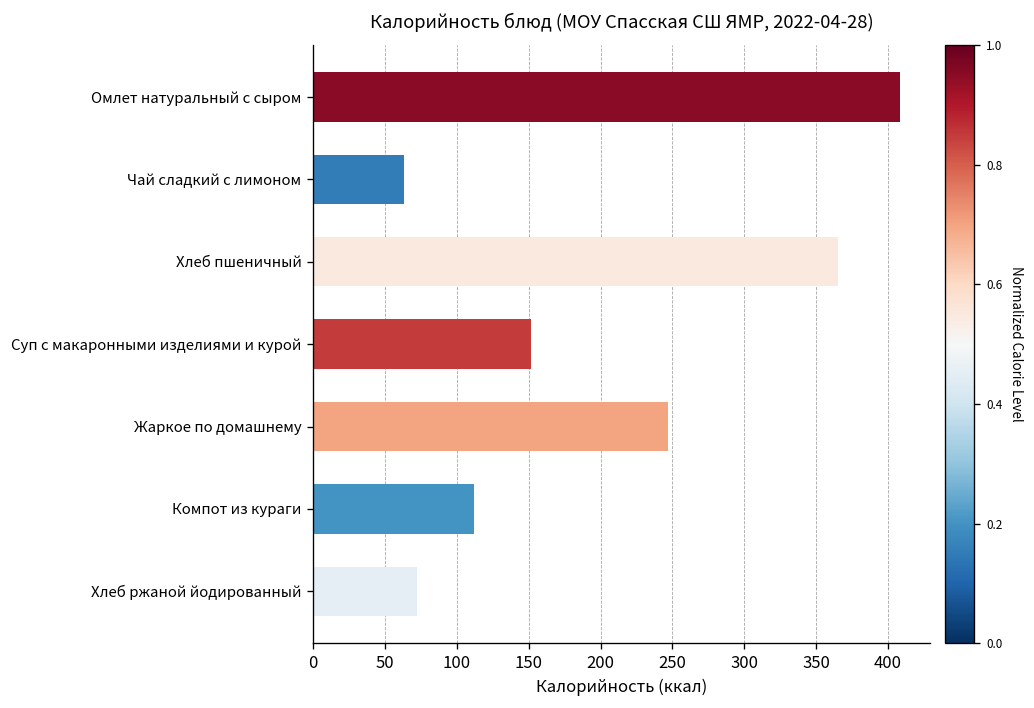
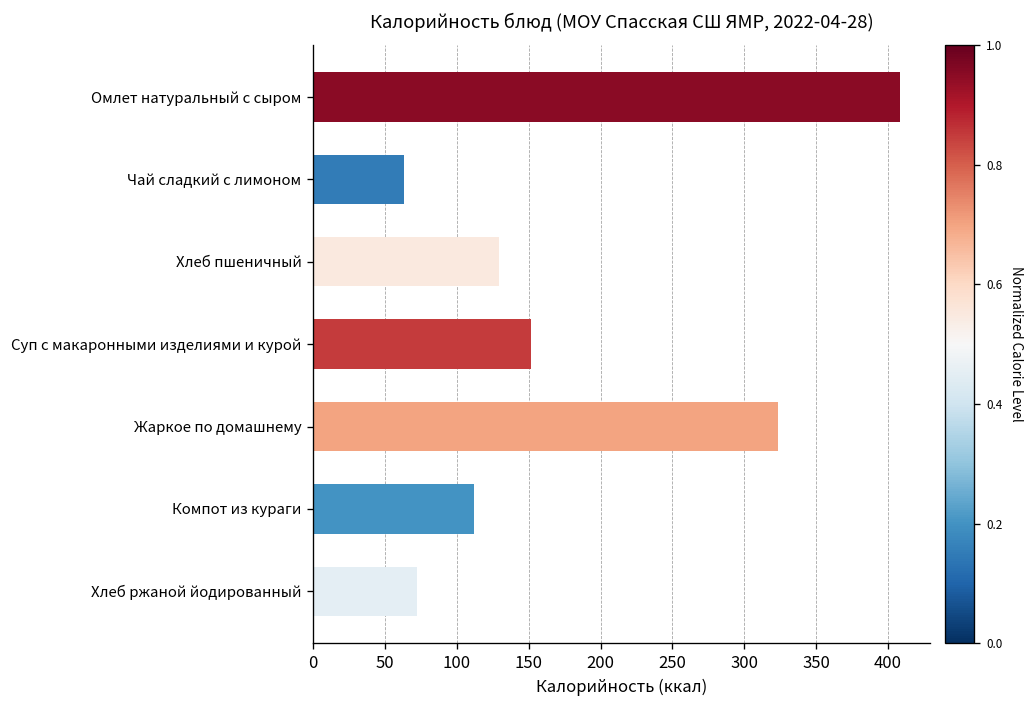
  {
    "Омлет натуральный с сыром": 409,
    "Чай сладкий с лимоном": 63,
-   "Хлеб пшеничный": 365,
+   "Хлеб пшеничный": 129,
    "Суп с макаронными изделиями и курой": 152,
-   "Жаркое по домашнему": 247,
+   "Жаркое по домашнему": 323,
    "Компот из кураги": 112,
    "Хлеб ржаной йодированный": 72
  }
